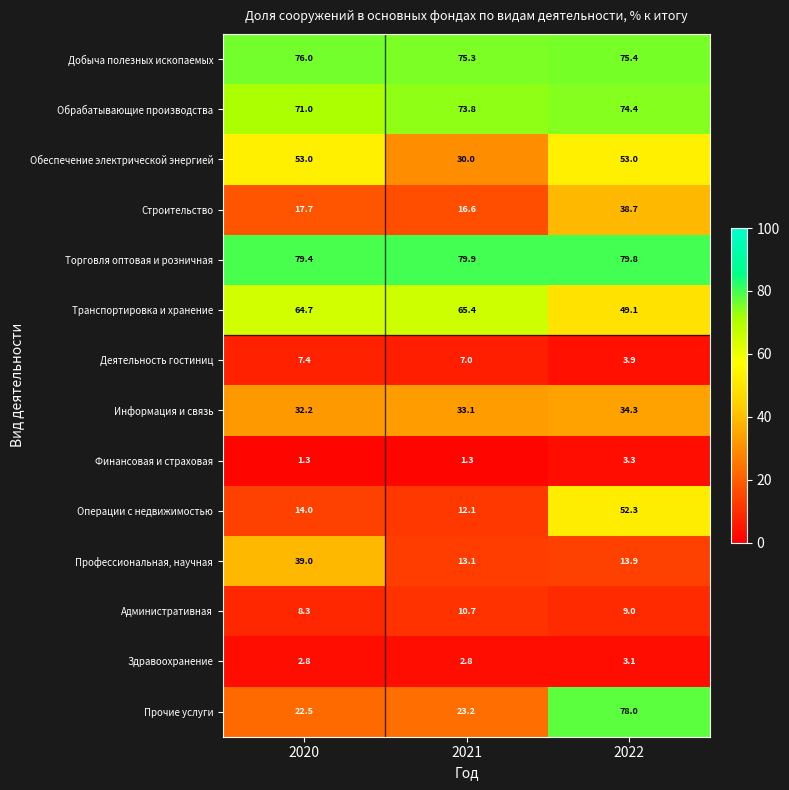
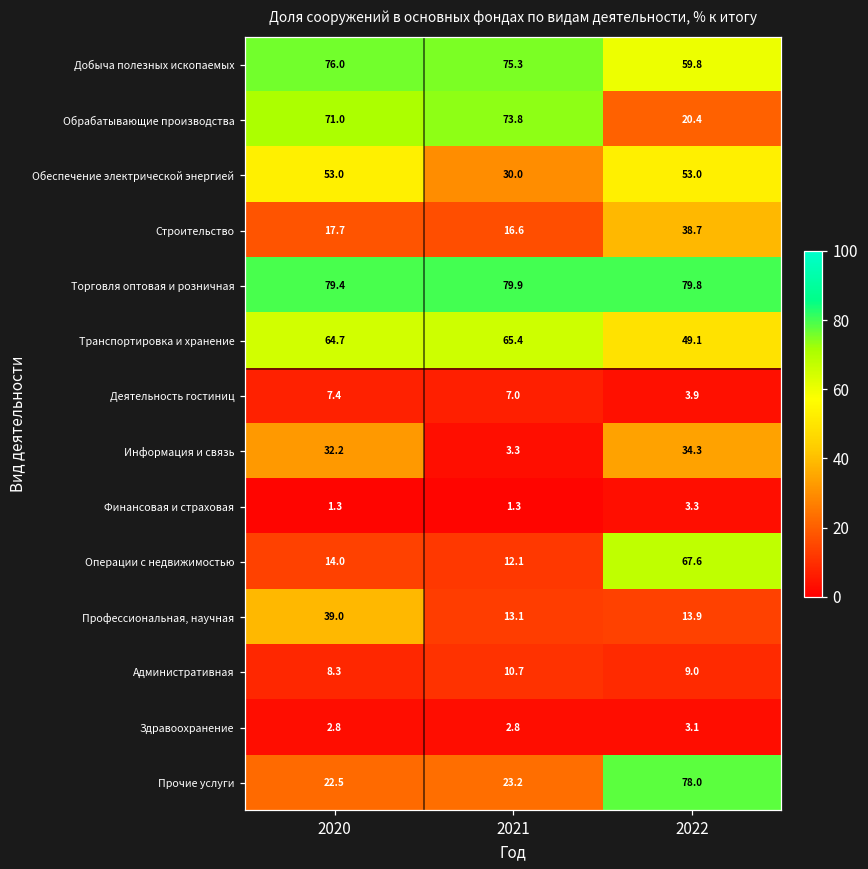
  {
    "Добыча полезных ископаемых": {
      "2020": 76.0,
      "2021": 75.3,
-     "2022": 75.4
+     "2022": 59.8
    },
    "Обрабатывающие производства": {
      "2020": 71.0,
      "2021": 73.8,
-     "2022": 74.4
+     "2022": 20.4
    },
    "Обеспечение электрической энергией": {
      "2020": 53.0,
      "2021": 30.0,
      "2022": 53.0
    },
    "Строительство": {
      "2020": 17.7,
      "2021": 16.6,
      "2022": 38.7
    },
    "Торговля оптовая и розничная": {
      "2020": 79.4,
      "2021": 79.9,
      "2022": 79.8
    },
    "Транспортировка и хранение": {
      "2020": 64.7,
      "2021": 65.4,
      "2022": 49.1
    },
    "Деятельность гостиниц": {
      "2020": 7.4,
      "2021": 7.0,
      "2022": 3.9
    },
    "Информация и связь": {
      "2020": 32.2,
-     "2021": 33.1,
+     "2021": 3.3,
      "2022": 34.3
    },
    "Финансовая и страховая": {
      "2020": 1.3,
      "2021": 1.3,
      "2022": 3.3
    },
    "Операции с недвижимостью": {
      "2020": 14.0,
      "2021": 12.1,
-     "2022": 52.3
+     "2022": 67.6
    },
    "Профессиональная, научная": {
      "2020": 39.0,
      "2021": 13.1,
      "2022": 13.9
    },
    "Административная": {
      "2020": 8.3,
      "2021": 10.7,
      "2022": 9.0
    },
    "Здравоохранение": {
      "2020": 2.8,
      "2021": 2.8,
      "2022": 3.1
    },
    "Прочие услуги": {
      "2020": 22.5,
      "2021": 23.2,
      "2022": 78.0
    }
  }
